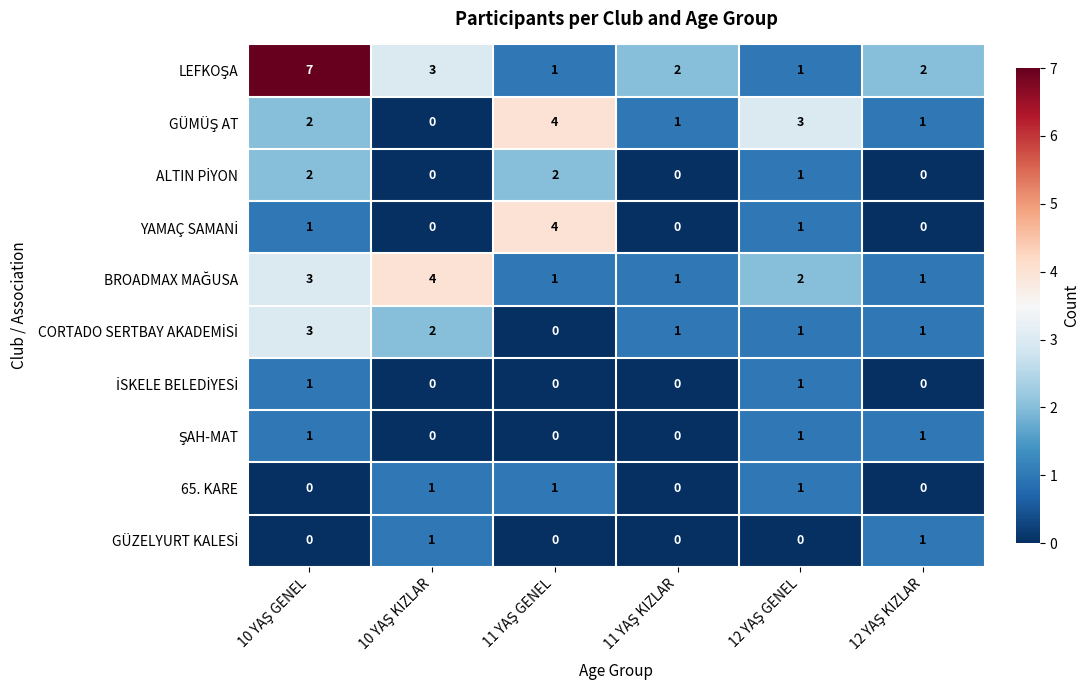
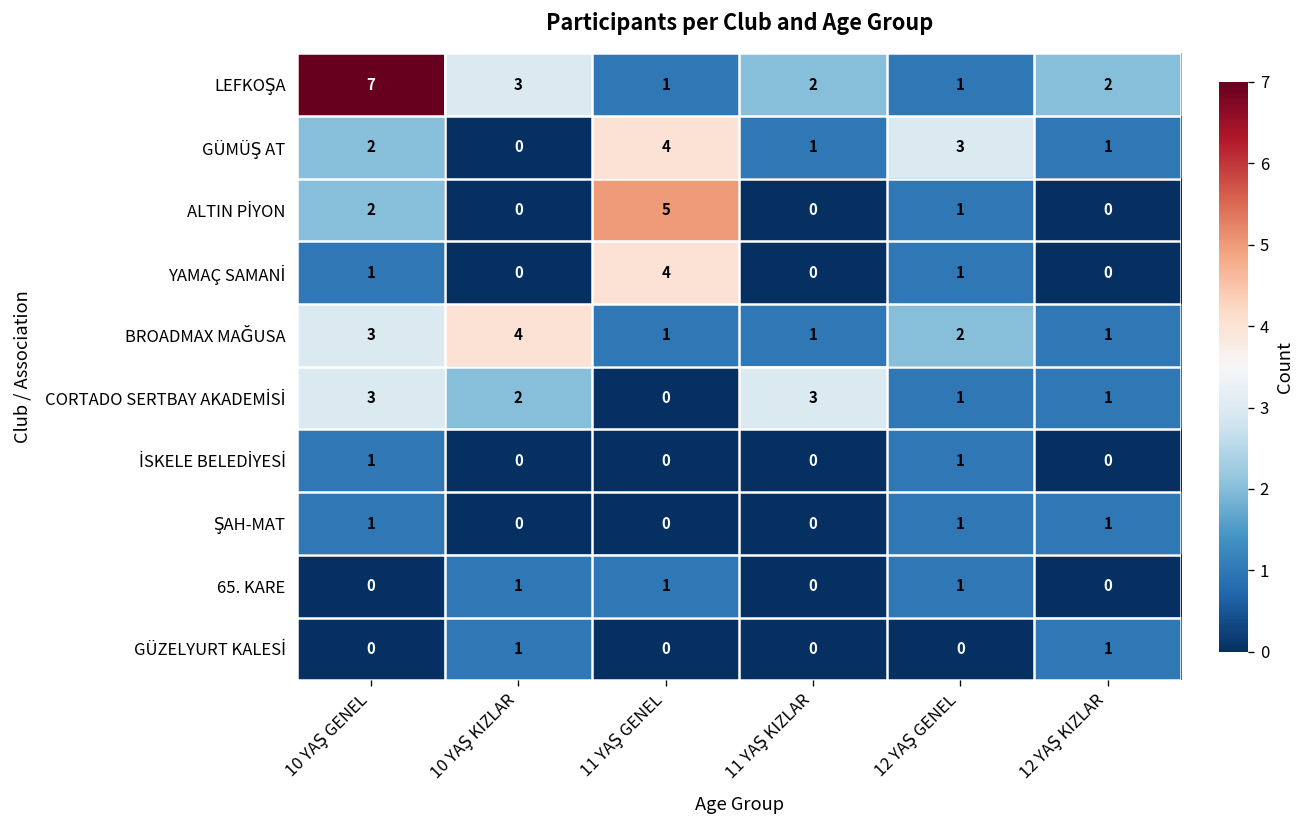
  {
    "LEFKOŞA": {
      "10 YAŞ GENEL": 7,
      "10 YAŞ KIZLAR": 3,
      "11 YAŞ GENEL": 1,
      "11 YAŞ KIZLAR": 2,
      "12 YAŞ GENEL": 1,
      "12 YAŞ KIZLAR": 2
    },
    "GÜMÜŞ AT": {
      "10 YAŞ GENEL": 2,
      "10 YAŞ KIZLAR": 0,
      "11 YAŞ GENEL": 4,
      "11 YAŞ KIZLAR": 1,
      "12 YAŞ GENEL": 3,
      "12 YAŞ KIZLAR": 1
    },
    "ALTIN PİYON": {
      "10 YAŞ GENEL": 2,
      "10 YAŞ KIZLAR": 0,
-     "11 YAŞ GENEL": 2,
+     "11 YAŞ GENEL": 5,
      "11 YAŞ KIZLAR": 0,
      "12 YAŞ GENEL": 1,
      "12 YAŞ KIZLAR": 0
    },
    "YAMAÇ SAMANİ": {
      "10 YAŞ GENEL": 1,
      "10 YAŞ KIZLAR": 0,
      "11 YAŞ GENEL": 4,
      "11 YAŞ KIZLAR": 0,
      "12 YAŞ GENEL": 1,
      "12 YAŞ KIZLAR": 0
    },
    "BROADMAX MAĞUSA": {
      "10 YAŞ GENEL": 3,
      "10 YAŞ KIZLAR": 4,
      "11 YAŞ GENEL": 1,
      "11 YAŞ KIZLAR": 1,
      "12 YAŞ GENEL": 2,
      "12 YAŞ KIZLAR": 1
    },
    "CORTADO SERTBAY AKADEMİSİ": {
      "10 YAŞ GENEL": 3,
      "10 YAŞ KIZLAR": 2,
      "11 YAŞ GENEL": 0,
-     "11 YAŞ KIZLAR": 1,
+     "11 YAŞ KIZLAR": 3,
      "12 YAŞ GENEL": 1,
      "12 YAŞ KIZLAR": 1
    },
    "İSKELE BELEDİYESİ": {
      "10 YAŞ GENEL": 1,
      "10 YAŞ KIZLAR": 0,
      "11 YAŞ GENEL": 0,
      "11 YAŞ KIZLAR": 0,
      "12 YAŞ GENEL": 1,
      "12 YAŞ KIZLAR": 0
    },
    "ŞAH-MAT": {
      "10 YAŞ GENEL": 1,
      "10 YAŞ KIZLAR": 0,
      "11 YAŞ GENEL": 0,
      "11 YAŞ KIZLAR": 0,
      "12 YAŞ GENEL": 1,
      "12 YAŞ KIZLAR": 1
    },
    "65. KARE": {
      "10 YAŞ GENEL": 0,
      "10 YAŞ KIZLAR": 1,
      "11 YAŞ GENEL": 1,
      "11 YAŞ KIZLAR": 0,
      "12 YAŞ GENEL": 1,
      "12 YAŞ KIZLAR": 0
    },
    "GÜZELYURT KALESİ": {
      "10 YAŞ GENEL": 0,
      "10 YAŞ KIZLAR": 1,
      "11 YAŞ GENEL": 0,
      "11 YAŞ KIZLAR": 0,
      "12 YAŞ GENEL": 0,
      "12 YAŞ KIZLAR": 1
    }
  }
